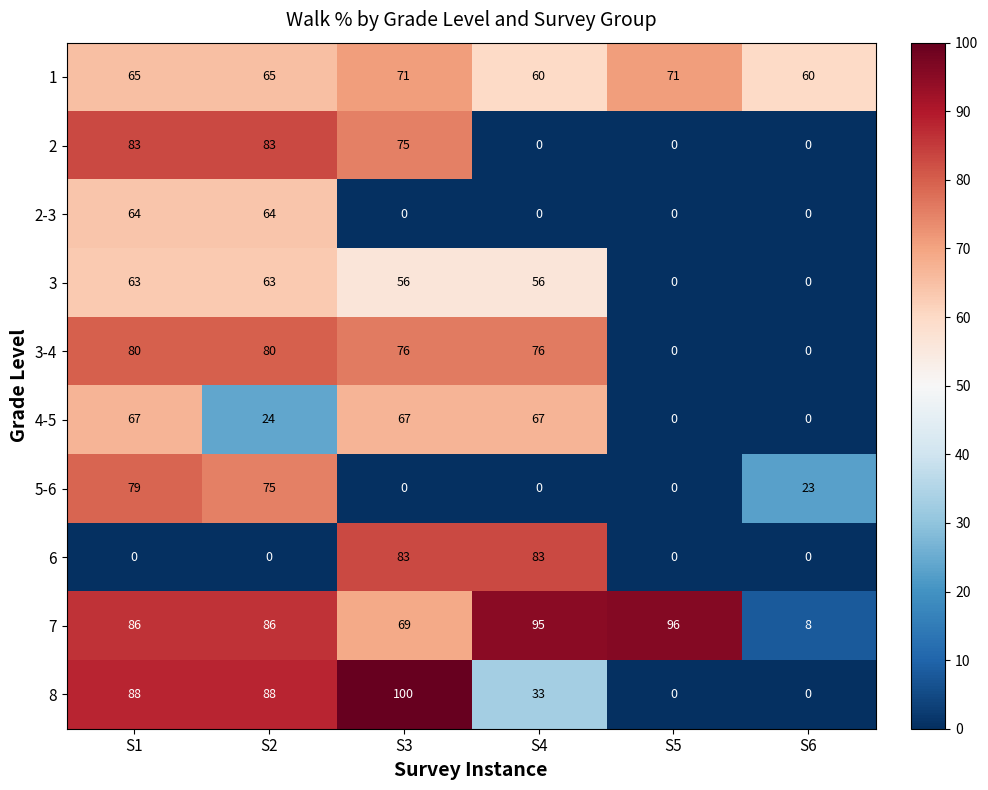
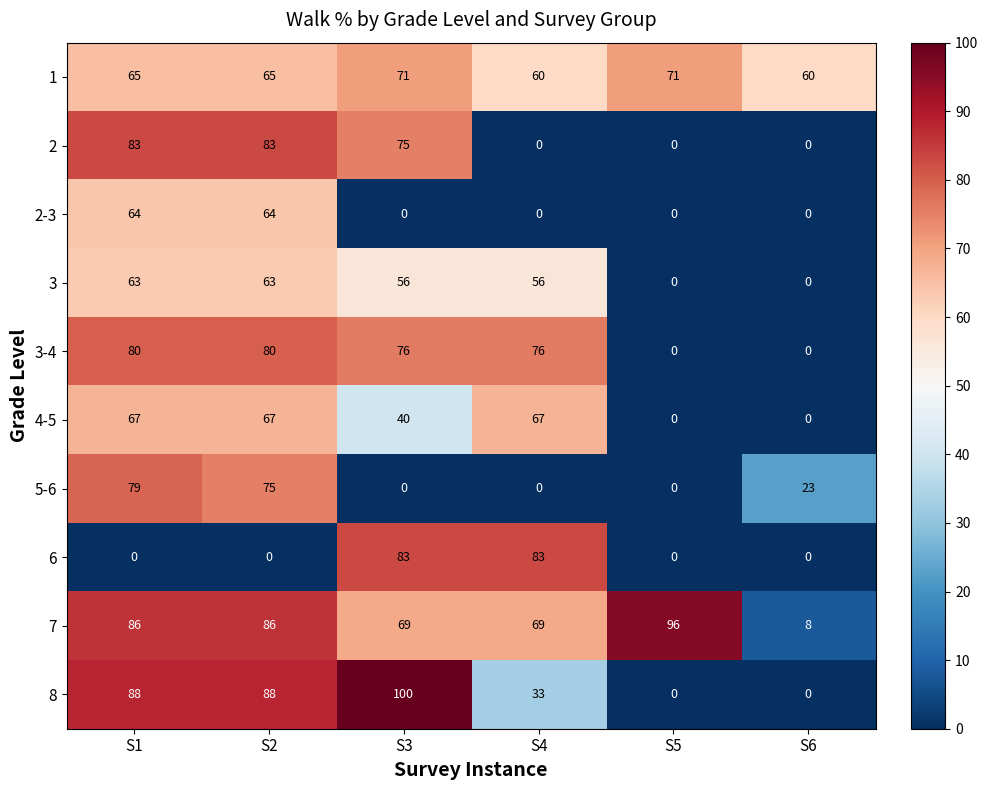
  {
    "1": {
      "S1": 65,
      "S2": 65,
      "S3": 71,
      "S4": 60,
      "S5": 71,
      "S6": 60
    },
    "2": {
      "S1": 83,
      "S2": 83,
      "S3": 75,
      "S4": 0,
      "S5": 0,
      "S6": 0
    },
    "2-3": {
      "S1": 64,
      "S2": 64,
      "S3": 0,
      "S4": 0,
      "S5": 0,
      "S6": 0
    },
    "3": {
      "S1": 63,
      "S2": 63,
      "S3": 56,
      "S4": 56,
      "S5": 0,
      "S6": 0
    },
    "3-4": {
      "S1": 80,
      "S2": 80,
      "S3": 76,
      "S4": 76,
      "S5": 0,
      "S6": 0
    },
    "4-5": {
      "S1": 67,
-     "S2": 24,
-     "S3": 67,
+     "S2": 67,
+     "S3": 40,
      "S4": 67,
      "S5": 0,
      "S6": 0
    },
    "5-6": {
      "S1": 79,
      "S2": 75,
      "S3": 0,
      "S4": 0,
      "S5": 0,
      "S6": 23
    },
    "6": {
      "S1": 0,
      "S2": 0,
      "S3": 83,
      "S4": 83,
      "S5": 0,
      "S6": 0
    },
    "7": {
      "S1": 86,
      "S2": 86,
      "S3": 69,
-     "S4": 95,
+     "S4": 69,
      "S5": 96,
      "S6": 8
    },
    "8": {
      "S1": 88,
      "S2": 88,
      "S3": 100,
      "S4": 33,
      "S5": 0,
      "S6": 0
    }
  }
